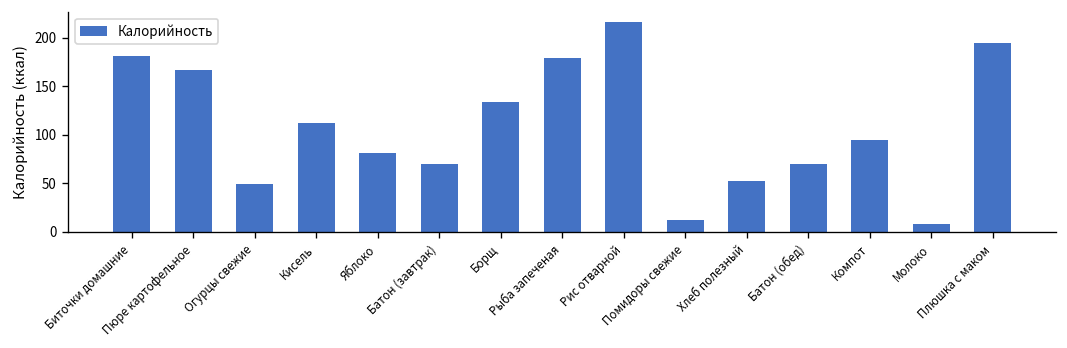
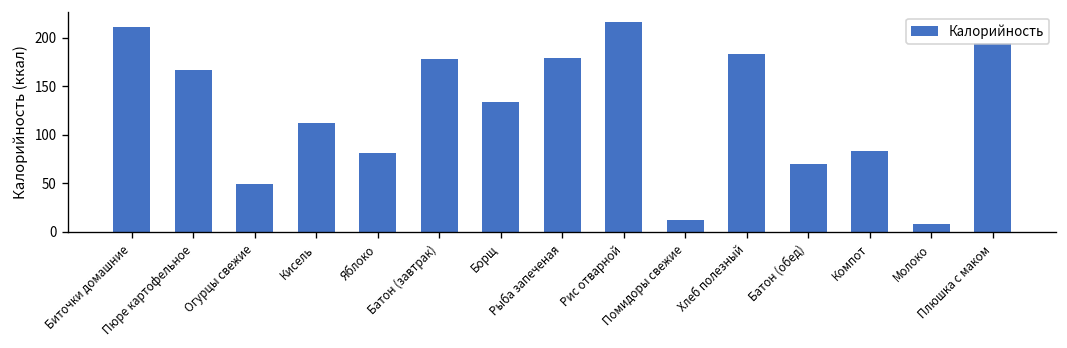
  {
-   "Биточки домашние": 180,
+   "Биточки домашние": 210,
    "Пюре картофельное": 170,
    "Огурцы свежие": 50,
    "Кисель": 110,
    "Яблоко": 80,
-   "Батон (завтрак)": 70,
+   "Батон (завтрак)": 180,
    "Борщ": 130,
    "Рыба запеченая": 180,
    "Рис отварной": 220,
    "Помидоры свежие": 10,
-   "Хлеб полезный": 50,
+   "Хлеб полезный": 180,
    "Батон (обед)": 70,
-   "Компот": 100,
+   "Компот": 80,
    "Молоко": 10,
    "Плюшка с маком": 200
  }
